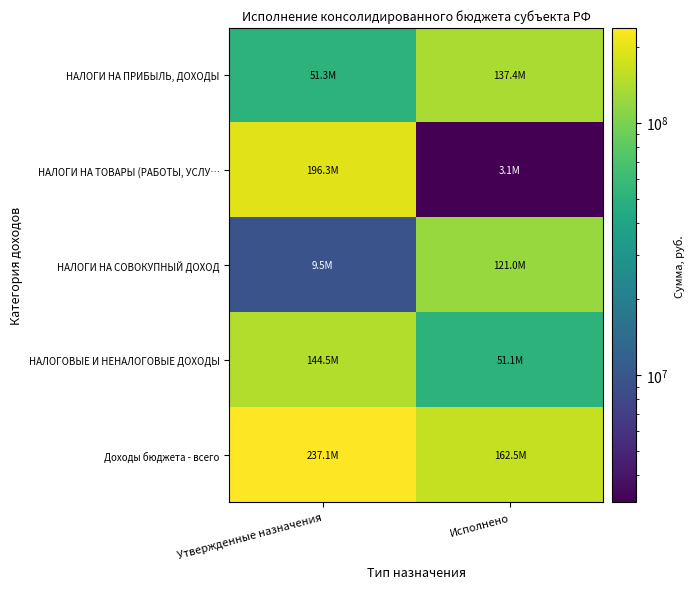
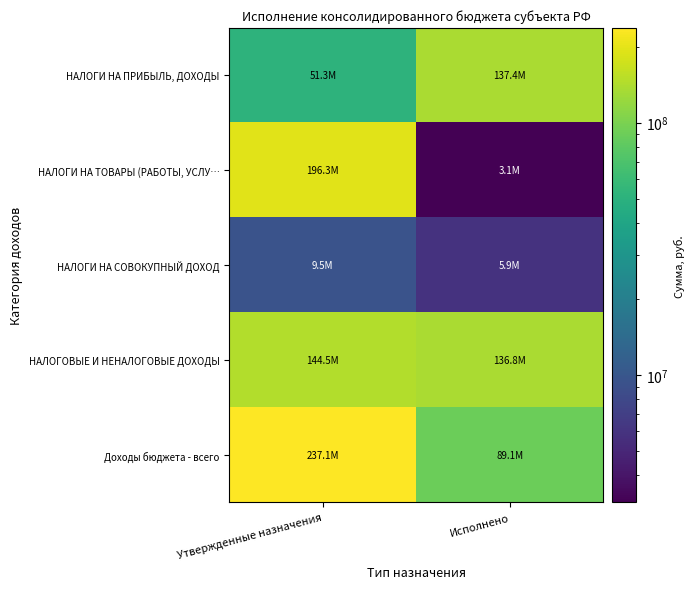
  {
    "НАЛОГИ НА ПРИБЫЛЬ, ДОХОДЫ": {
      "Утвержденные назначения": "51.3M",
      "Исполнено": "137.4M"
    },
    "НАЛОГИ НА ТОВАРЫ (РАБОТЫ, УСЛУ…": {
      "Утвержденные назначения": "196.3M",
      "Исполнено": "3.1M"
    },
    "НАЛОГИ НА СОВОКУПНЫЙ ДОХОД": {
      "Утвержденные назначения": "9.5M",
-     "Исполнено": "121.0M"
+     "Исполнено": "5.9M"
    },
    "НАЛОГОВЫЕ И НЕНАЛОГОВЫЕ ДОХОДЫ": {
      "Утвержденные назначения": "144.5M",
-     "Исполнено": "51.1M"
+     "Исполнено": "136.8M"
    },
    "Доходы бюджета - всего": {
      "Утвержденные назначения": "237.1M",
-     "Исполнено": "162.5M"
+     "Исполнено": "89.1M"
    }
  }
